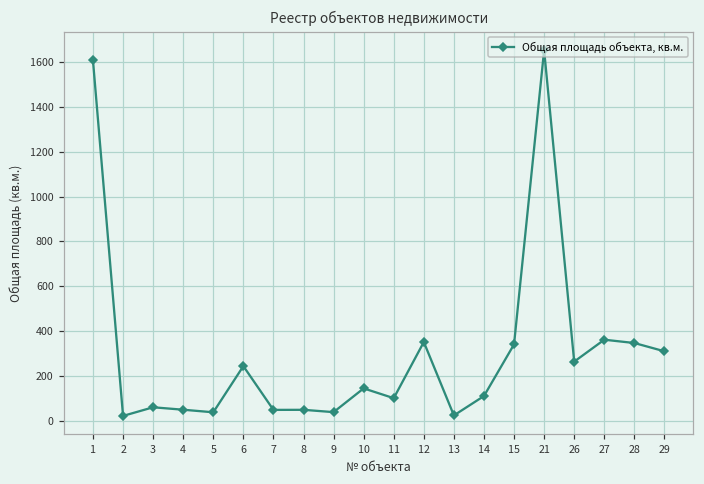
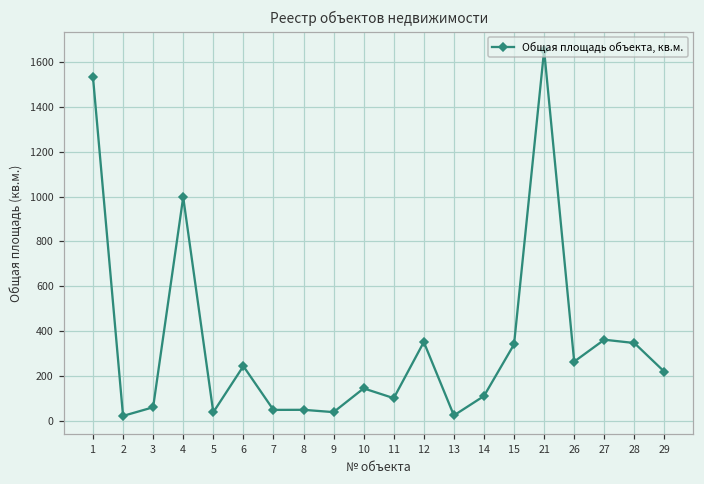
  {
-   "1": 1610,
+   "1": 1530,
    "2": 20,
    "3": 60,
-   "4": 50,
+   "4": 1000,
    "5": 40,
    "6": 250,
    "7": 50,
    "8": 50,
    "9": 40,
    "10": 150,
    "11": 100,
    "12": 350,
    "13": 30,
    "14": 110,
    "15": 340,
    "26": 270,
    "27": 360,
    "28": 350,
-   "29": 310
+   "29": 220
  }
